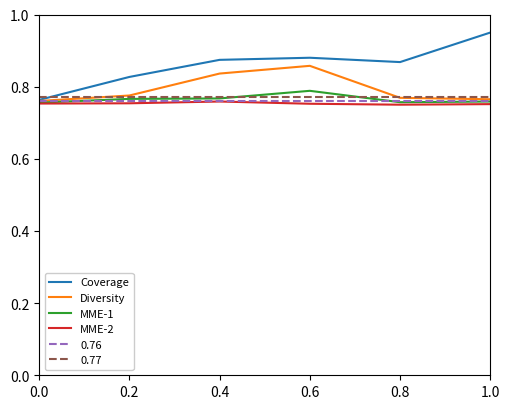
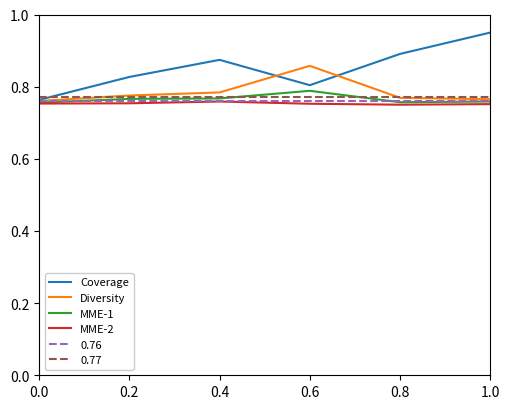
  {
    "Coverage": {
      "0.2": 0.83,
      "0.4": 0.87,
-     "0.6": 0.88,
-     "0.8": 0.87,
+     "0.6": 0.80,
+     "0.8": 0.89,
      "1.0": 0.95
    },
    "Diversity": {
-     "0.4": 0.84,
+     "0.4": 0.78,
      "0.6": 0.86
    },
    "MME-1": {
      "0.6": 0.79
    },
    "MME-2": {
      "0.6": 0.75,
      "1.0": 0.75
    },
    "0.76": {
      "0.6": 0.76
    },
    "0.77": {
      "0.6": 0.77
    }
  }
